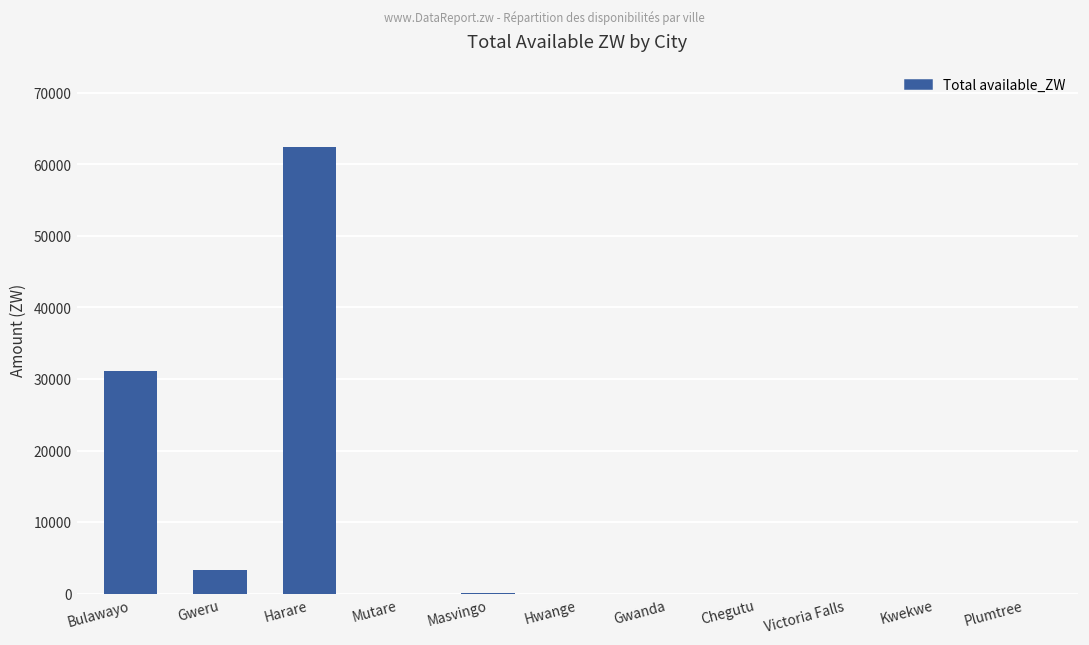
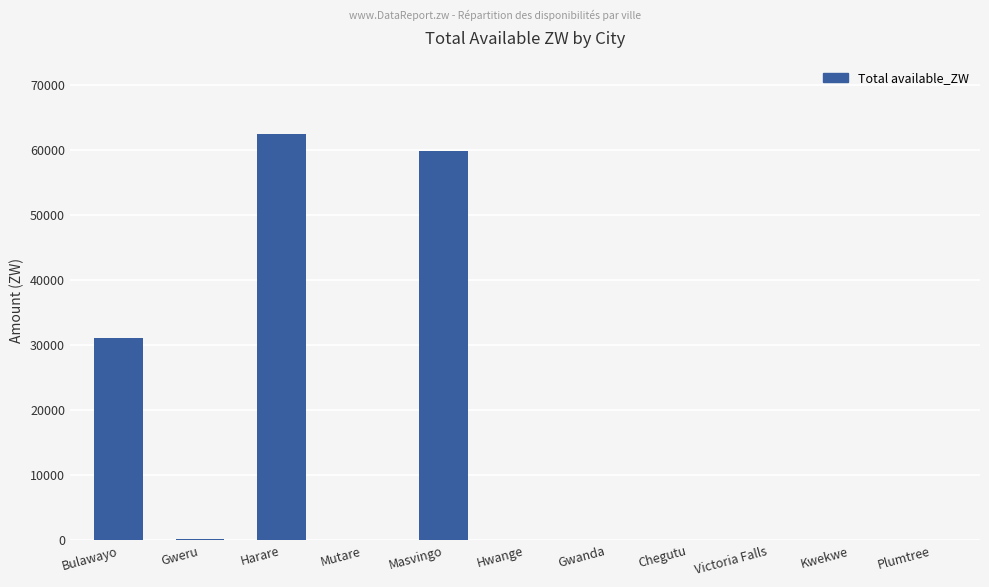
  {
    "Bulawayo": 31000,
-   "Gweru": 3000,
+   "Gweru": 0,
    "Harare": 62000,
    "Mutare": 0,
-   "Masvingo": 0,
+   "Masvingo": 60000,
    "Hwange": 0,
    "Gwanda": 0,
    "Chegutu": 0,
    "Victoria Falls": 0,
    "Kwekwe": 0,
    "Plumtree": 0
  }
